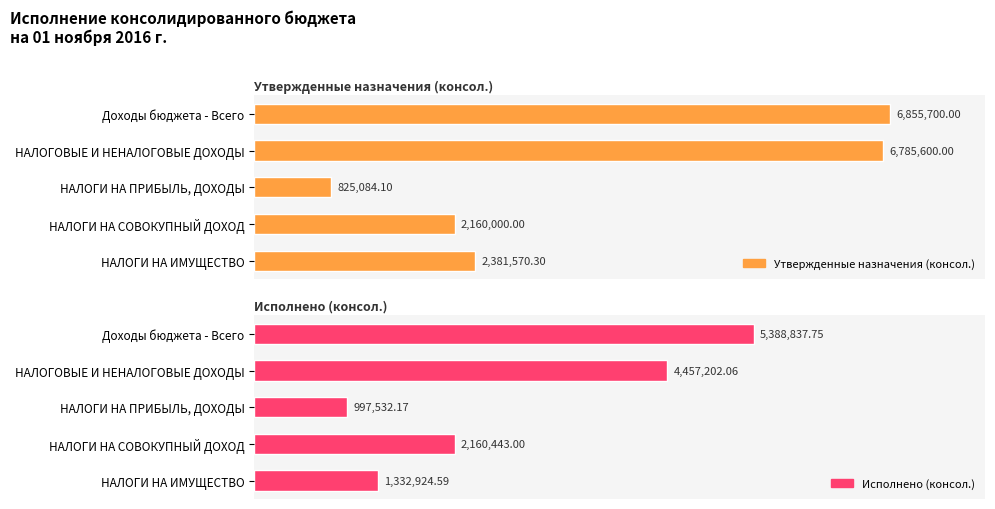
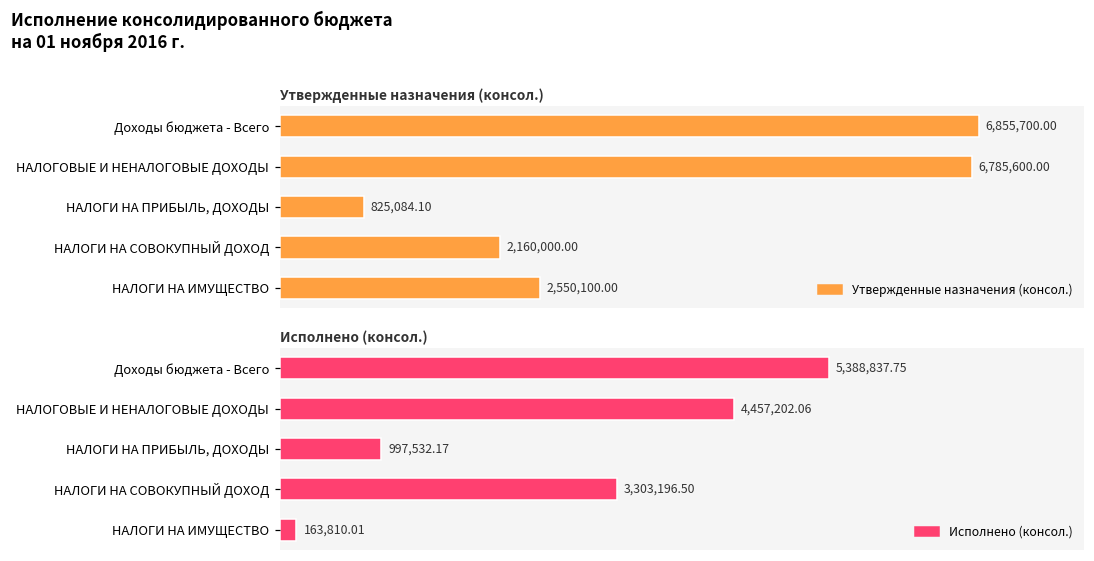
  {
    "Утвержденные назначения (консол.)": {
      "Доходы бюджета - Всего": "6,855,700.00",
      "НАЛОГОВЫЕ И НЕНАЛОГОВЫЕ ДОХОДЫ": "6,785,600.00",
      "НАЛОГИ НА ПРИБЫЛЬ, ДОХОДЫ": "825,084.10",
      "НАЛОГИ НА СОВОКУПНЫЙ ДОХОД": "2,160,000.00",
-     "НАЛОГИ НА ИМУЩЕСТВО": "2,381,570.30"
+     "НАЛОГИ НА ИМУЩЕСТВО": "2,550,100.00"
    },
    "Исполнено (консол.)": {
      "Доходы бюджета - Всего": "5,388,837.75",
      "НАЛОГОВЫЕ И НЕНАЛОГОВЫЕ ДОХОДЫ": "4,457,202.06",
      "НАЛОГИ НА ПРИБЫЛЬ, ДОХОДЫ": "997,532.17",
-     "НАЛОГИ НА СОВОКУПНЫЙ ДОХОД": "2,160,443.00",
-     "НАЛОГИ НА ИМУЩЕСТВО": "1,332,924.59"
+     "НАЛОГИ НА СОВОКУПНЫЙ ДОХОД": "3,303,196.50",
+     "НАЛОГИ НА ИМУЩЕСТВО": "163,810.01"
    }
  }
